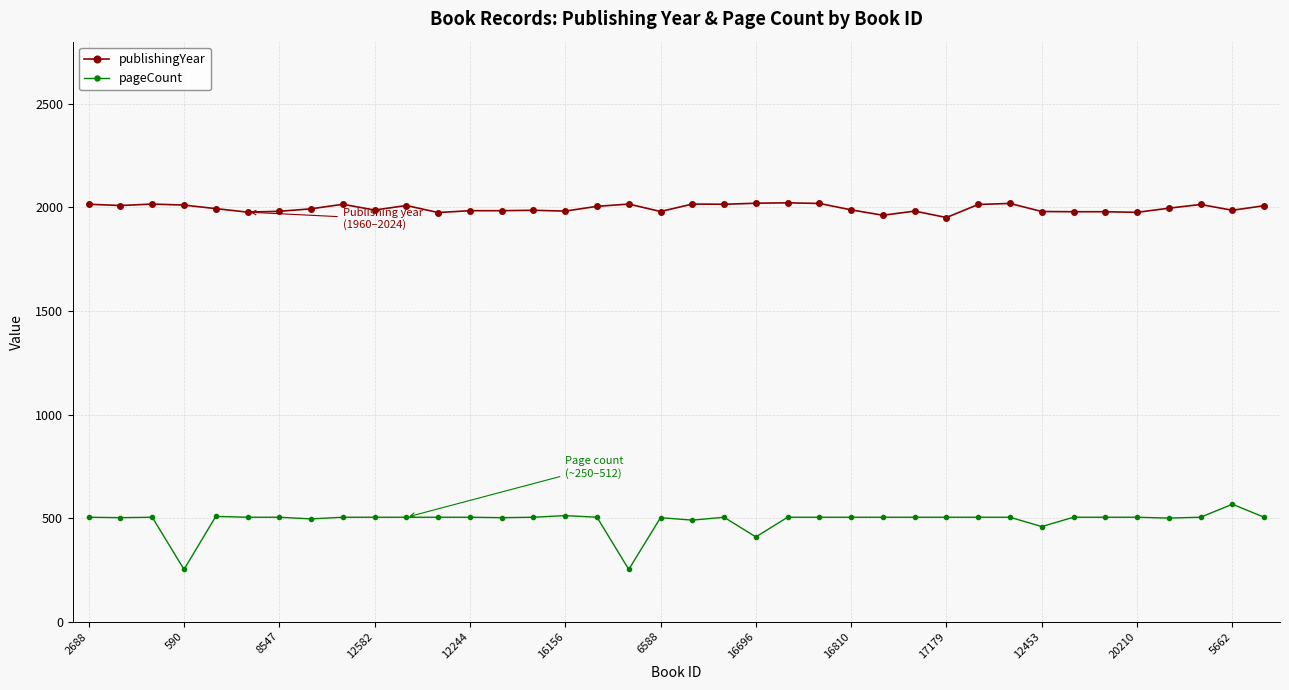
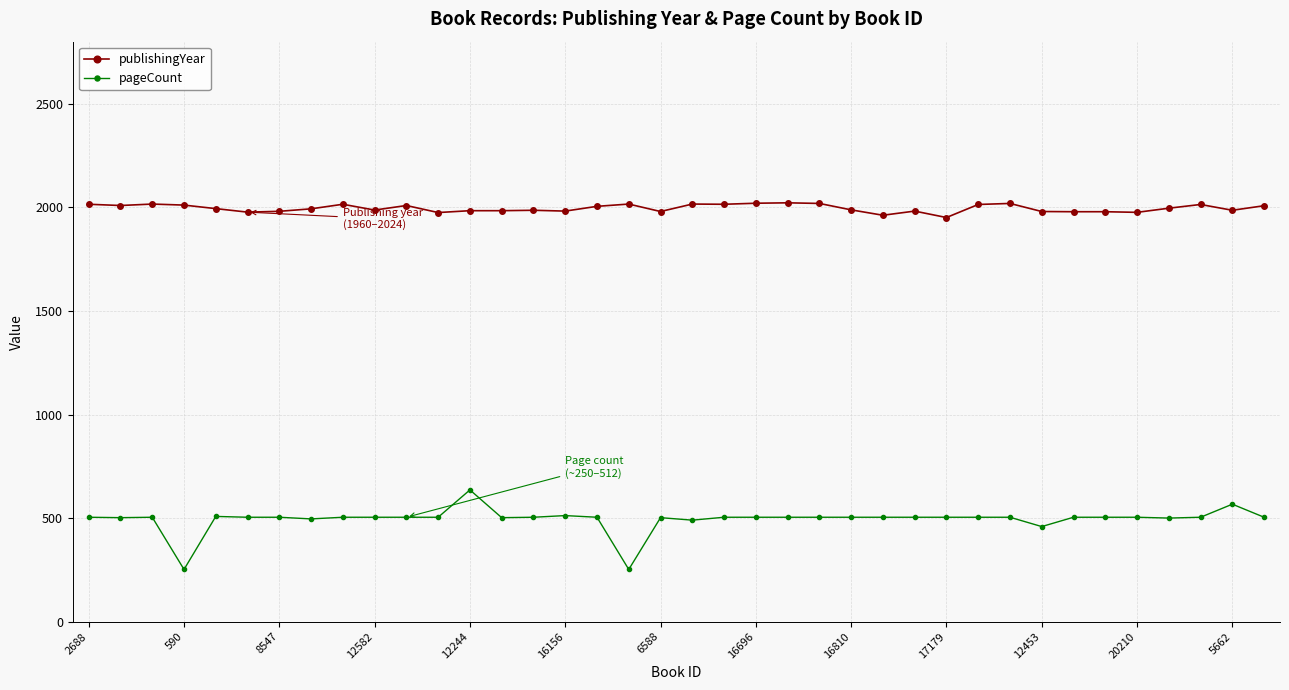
  {
    "publishingYear": {
      "2688": 2020,
      "590": 2010,
      "12244": 1980,
      "16156": 1980,
      "6588": 1980,
      "16696": 2020,
      "16810": 1990,
      "17179": 1950,
      "12453": 1980,
      "20210": 1980,
      "5662": 1990
    },
    "pageCount": {
      "2688": 500,
      "590": 250,
      "8547": 500,
      "12582": 500,
-     "12244": 500,
+     "12244": 640,
      "6588": 500,
-     "16696": 410,
+     "16696": 500,
      "16810": 500,
      "17179": 500,
      "12453": 460,
      "20210": 500,
      "5662": 570
    }
  }
